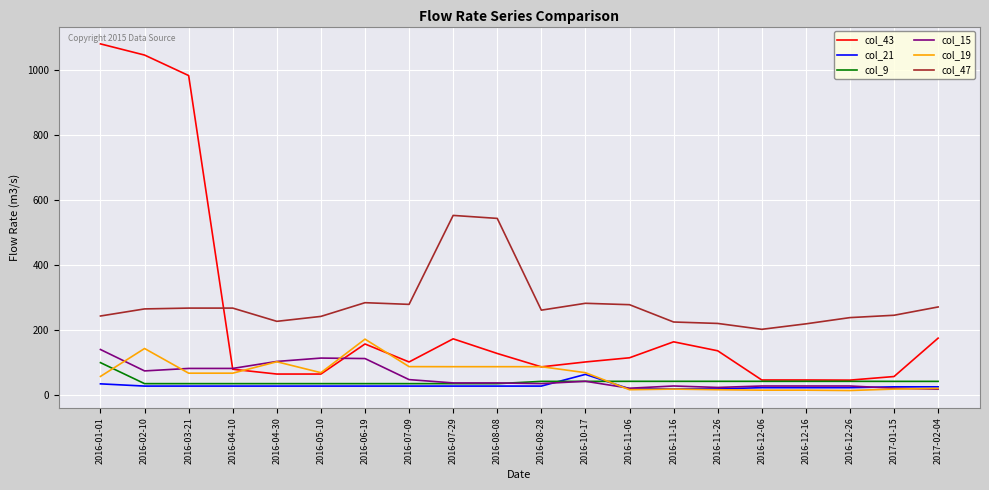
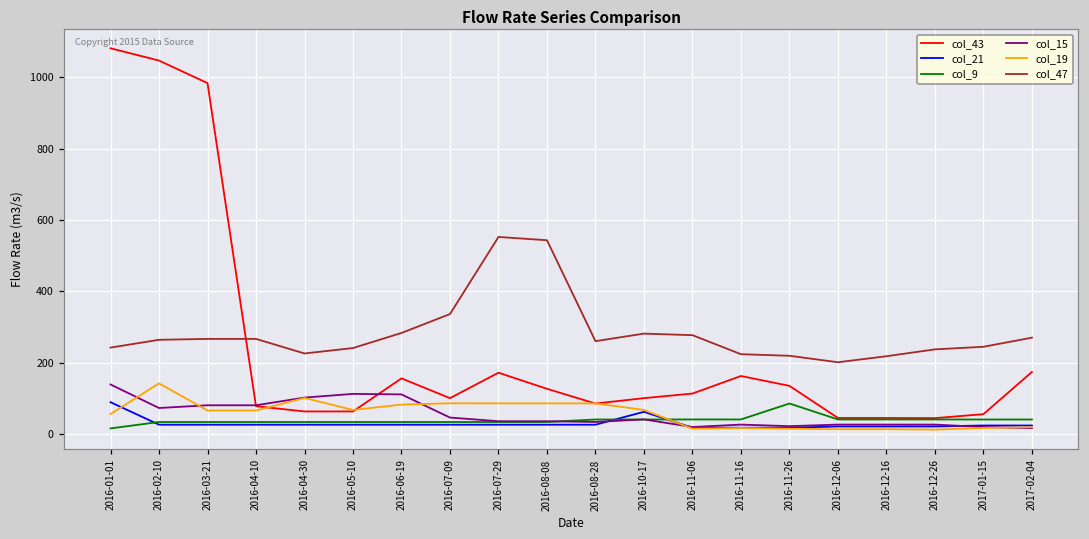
  {
    "col_43": {
      "2016-02-10": 1050,
      "2016-03-21": 980,
      "2016-04-30": 60,
      "2016-06-19": 160,
      "2016-07-09": 100,
      "2016-07-29": 170,
      "2016-08-08": 130,
      "2016-10-17": 100,
      "2016-11-06": 110,
      "2016-11-16": 160,
      "2016-11-26": 140,
      "2017-01-15": 60,
      "2017-02-04": 170
    },
    "col_21": {
-     "2016-01-01": 30
+     "2016-01-01": 90
    },
    "col_9": {
-     "2016-01-01": 100,
+     "2016-01-01": 20,
      "2016-11-06": 40,
      "2016-11-16": 40,
-     "2016-11-26": 40,
+     "2016-11-26": 90,
      "2017-01-15": 40,
      "2017-02-04": 40
    },
    "col_15": {
      "2016-01-01": 140,
      "2016-02-10": 70,
      "2016-03-21": 80,
      "2016-05-10": 110,
      "2016-06-19": 110,
      "2016-07-09": 50,
      "2016-11-16": 30
    },
    "col_19": {
      "2016-01-01": 60,
      "2016-02-10": 140,
      "2016-03-21": 70,
      "2016-04-10": 70,
-     "2016-06-19": 170,
+     "2016-06-19": 80,
      "2016-07-09": 90,
      "2016-07-29": 90,
      "2016-08-08": 90,
      "2016-12-26": 10
    },
    "col_47": {
      "2016-01-01": 240,
      "2016-02-10": 260,
      "2016-03-21": 270,
      "2016-04-10": 270,
      "2016-04-30": 230,
      "2016-05-10": 240,
      "2016-06-19": 280,
-     "2016-07-09": 280,
+     "2016-07-09": 340,
      "2016-07-29": 550,
      "2016-08-08": 540,
      "2016-08-28": 260,
      "2016-10-17": 280,
      "2016-11-06": 280,
      "2016-11-16": 220,
      "2016-11-26": 220,
      "2016-12-06": 200,
      "2016-12-16": 220,
      "2016-12-26": 240,
      "2017-01-15": 240,
      "2017-02-04": 270
    }
  }
